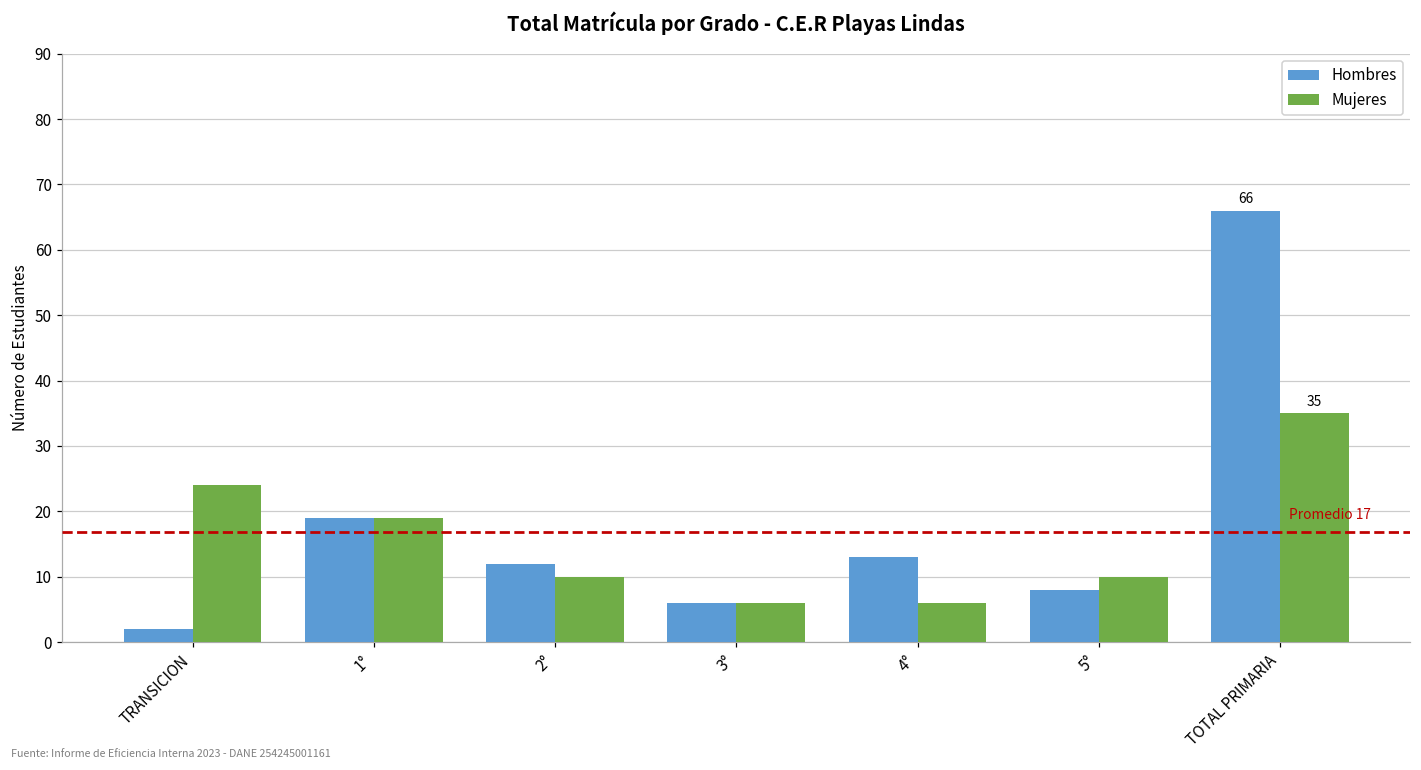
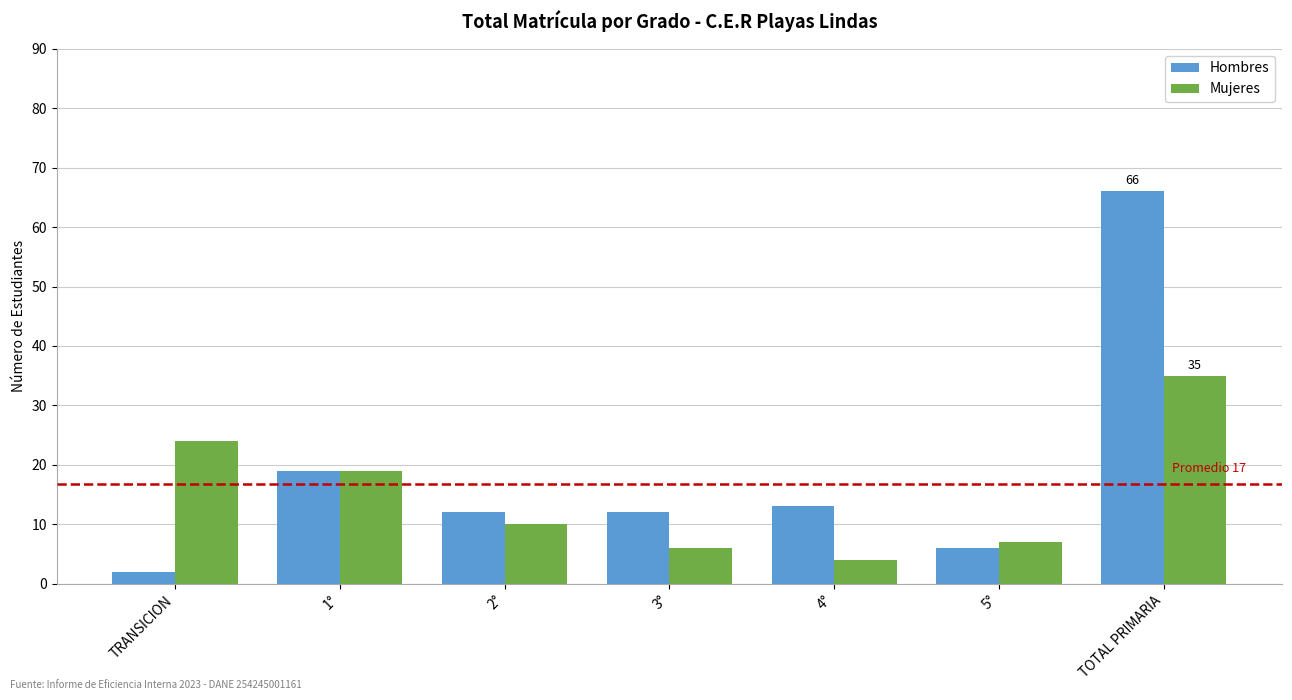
  {
    "Hombres": {
      "TRANSICION": 2,
      "1°": 19,
      "2°": 12,
-     "3°": 6,
+     "3°": 12,
      "4°": 13,
-     "5°": 8
+     "5°": 6
    },
    "Mujeres": {
      "TRANSICION": 24,
      "1°": 19,
      "2°": 10,
      "3°": 6,
-     "4°": 6,
-     "5°": 10
+     "4°": 4,
+     "5°": 7
    }
  }
